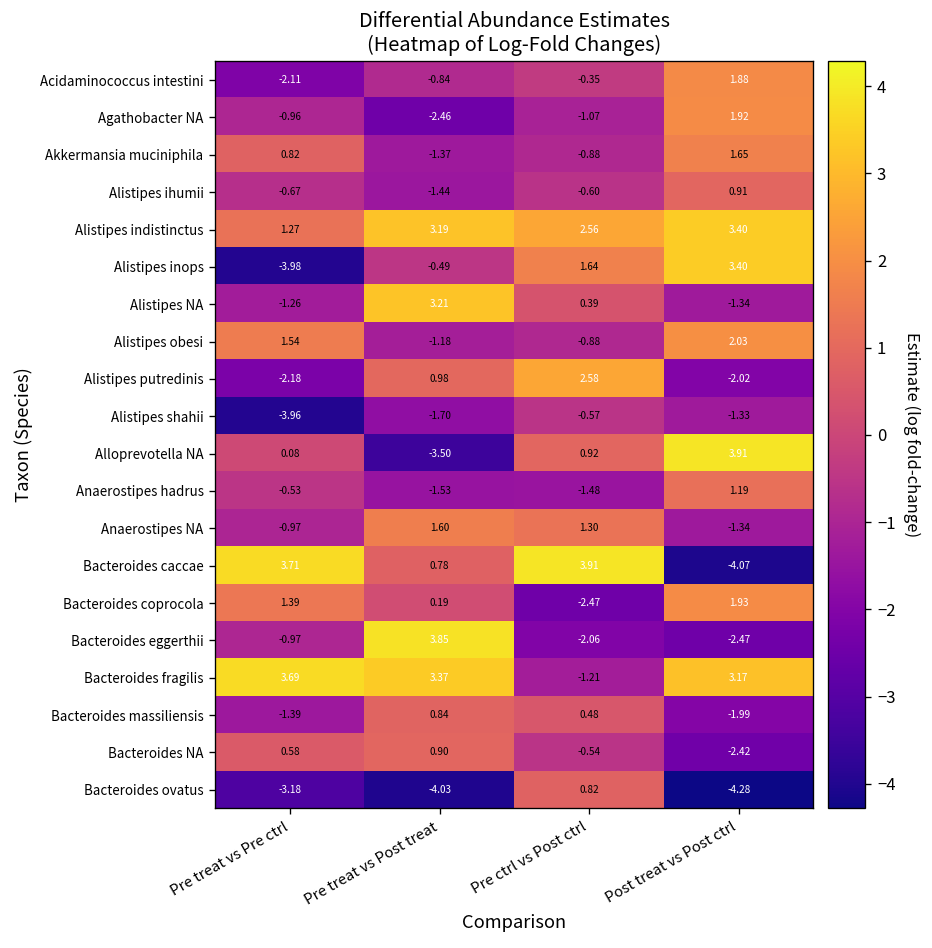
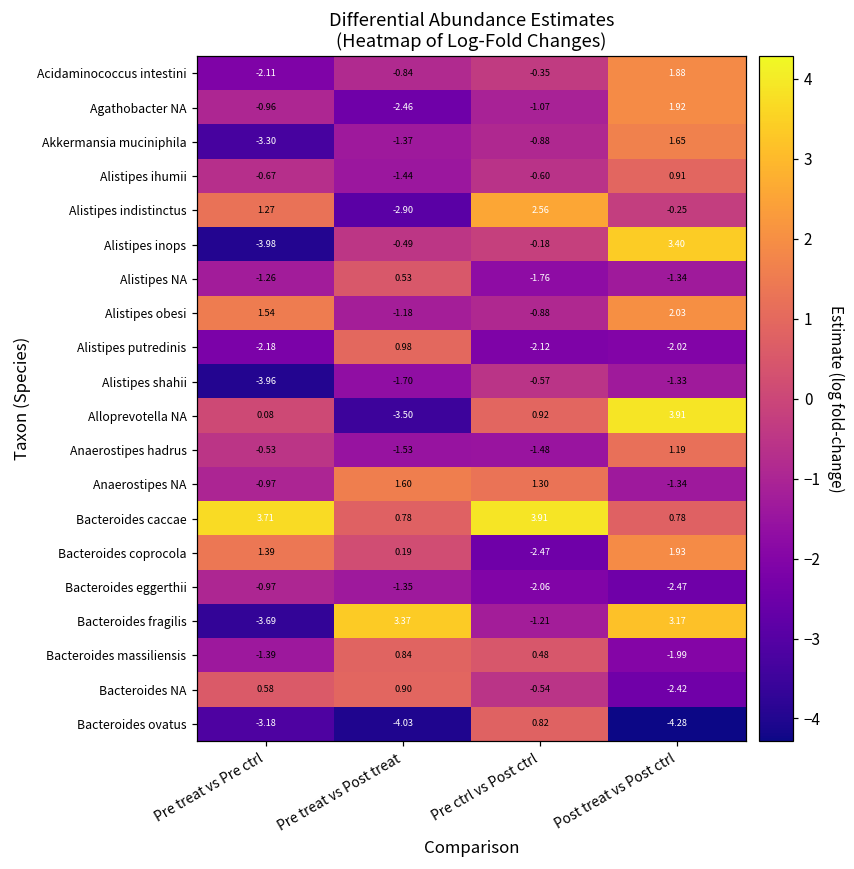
  {
    "Acidaminococcus intestini": {
      "Pre treat vs Pre ctrl": -2.11,
      "Pre treat vs Post treat": -0.84,
      "Pre ctrl vs Post ctrl": -0.35,
      "Post treat vs Post ctrl": 1.88
    },
    "Agathobacter NA": {
      "Pre treat vs Pre ctrl": -0.96,
      "Pre treat vs Post treat": -2.46,
      "Pre ctrl vs Post ctrl": -1.07,
      "Post treat vs Post ctrl": 1.92
    },
    "Akkermansia muciniphila": {
-     "Pre treat vs Pre ctrl": 0.82,
+     "Pre treat vs Pre ctrl": -3.30,
      "Pre treat vs Post treat": -1.37,
      "Pre ctrl vs Post ctrl": -0.88,
      "Post treat vs Post ctrl": 1.65
    },
    "Alistipes ihumii": {
      "Pre treat vs Pre ctrl": -0.67,
      "Pre treat vs Post treat": -1.44,
      "Pre ctrl vs Post ctrl": -0.60,
      "Post treat vs Post ctrl": 0.91
    },
    "Alistipes indistinctus": {
      "Pre treat vs Pre ctrl": 1.27,
-     "Pre treat vs Post treat": 3.19,
+     "Pre treat vs Post treat": -2.90,
      "Pre ctrl vs Post ctrl": 2.56,
-     "Post treat vs Post ctrl": 3.40
+     "Post treat vs Post ctrl": -0.25
    },
    "Alistipes inops": {
      "Pre treat vs Pre ctrl": -3.98,
      "Pre treat vs Post treat": -0.49,
-     "Pre ctrl vs Post ctrl": 1.64,
+     "Pre ctrl vs Post ctrl": -0.18,
      "Post treat vs Post ctrl": 3.40
    },
    "Alistipes NA": {
      "Pre treat vs Pre ctrl": -1.26,
-     "Pre treat vs Post treat": 3.21,
-     "Pre ctrl vs Post ctrl": 0.39,
+     "Pre treat vs Post treat": 0.53,
+     "Pre ctrl vs Post ctrl": -1.76,
      "Post treat vs Post ctrl": -1.34
    },
    "Alistipes obesi": {
      "Pre treat vs Pre ctrl": 1.54,
      "Pre treat vs Post treat": -1.18,
      "Pre ctrl vs Post ctrl": -0.88,
      "Post treat vs Post ctrl": 2.03
    },
    "Alistipes putredinis": {
      "Pre treat vs Pre ctrl": -2.18,
      "Pre treat vs Post treat": 0.98,
-     "Pre ctrl vs Post ctrl": 2.58,
+     "Pre ctrl vs Post ctrl": -2.12,
      "Post treat vs Post ctrl": -2.02
    },
    "Alistipes shahii": {
      "Pre treat vs Pre ctrl": -3.96,
      "Pre treat vs Post treat": -1.70,
      "Pre ctrl vs Post ctrl": -0.57,
      "Post treat vs Post ctrl": -1.33
    },
    "Alloprevotella NA": {
      "Pre treat vs Pre ctrl": 0.08,
      "Pre treat vs Post treat": -3.50,
      "Pre ctrl vs Post ctrl": 0.92,
      "Post treat vs Post ctrl": 3.91
    },
    "Anaerostipes hadrus": {
      "Pre treat vs Pre ctrl": -0.53,
      "Pre treat vs Post treat": -1.53,
      "Pre ctrl vs Post ctrl": -1.48,
      "Post treat vs Post ctrl": 1.19
    },
    "Anaerostipes NA": {
      "Pre treat vs Pre ctrl": -0.97,
      "Pre treat vs Post treat": 1.60,
      "Pre ctrl vs Post ctrl": 1.30,
      "Post treat vs Post ctrl": -1.34
    },
    "Bacteroides caccae": {
      "Pre treat vs Pre ctrl": 3.71,
      "Pre treat vs Post treat": 0.78,
      "Pre ctrl vs Post ctrl": 3.91,
-     "Post treat vs Post ctrl": -4.07
+     "Post treat vs Post ctrl": 0.78
    },
    "Bacteroides coprocola": {
      "Pre treat vs Pre ctrl": 1.39,
      "Pre treat vs Post treat": 0.19,
      "Pre ctrl vs Post ctrl": -2.47,
      "Post treat vs Post ctrl": 1.93
    },
    "Bacteroides eggerthii": {
      "Pre treat vs Pre ctrl": -0.97,
-     "Pre treat vs Post treat": 3.85,
+     "Pre treat vs Post treat": -1.35,
      "Pre ctrl vs Post ctrl": -2.06,
      "Post treat vs Post ctrl": -2.47
    },
    "Bacteroides fragilis": {
-     "Pre treat vs Pre ctrl": 3.69,
+     "Pre treat vs Pre ctrl": -3.69,
      "Pre treat vs Post treat": 3.37,
      "Pre ctrl vs Post ctrl": -1.21,
      "Post treat vs Post ctrl": 3.17
    },
    "Bacteroides massiliensis": {
      "Pre treat vs Pre ctrl": -1.39,
      "Pre treat vs Post treat": 0.84,
      "Pre ctrl vs Post ctrl": 0.48,
      "Post treat vs Post ctrl": -1.99
    },
    "Bacteroides NA": {
      "Pre treat vs Pre ctrl": 0.58,
      "Pre treat vs Post treat": 0.90,
      "Pre ctrl vs Post ctrl": -0.54,
      "Post treat vs Post ctrl": -2.42
    },
    "Bacteroides ovatus": {
      "Pre treat vs Pre ctrl": -3.18,
      "Pre treat vs Post treat": -4.03,
      "Pre ctrl vs Post ctrl": 0.82,
      "Post treat vs Post ctrl": -4.28
    }
  }
